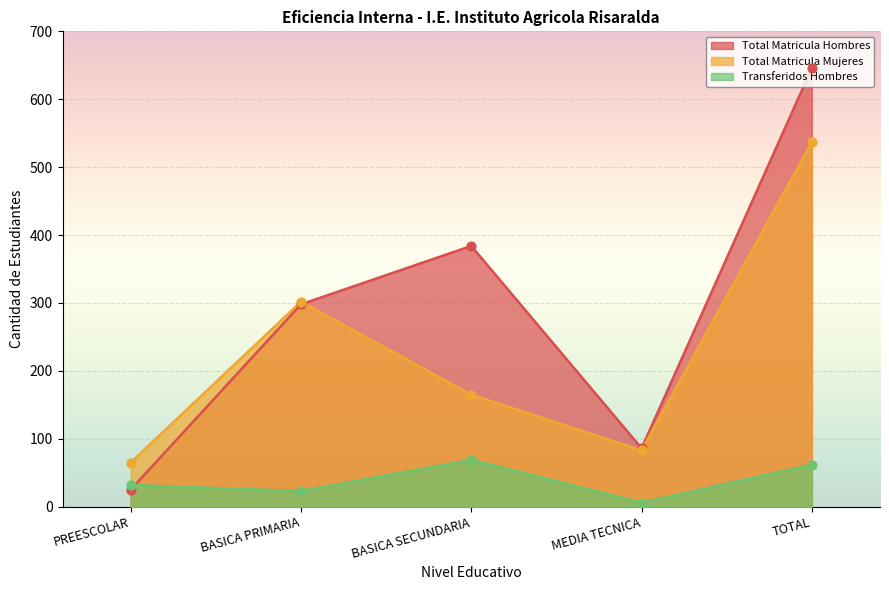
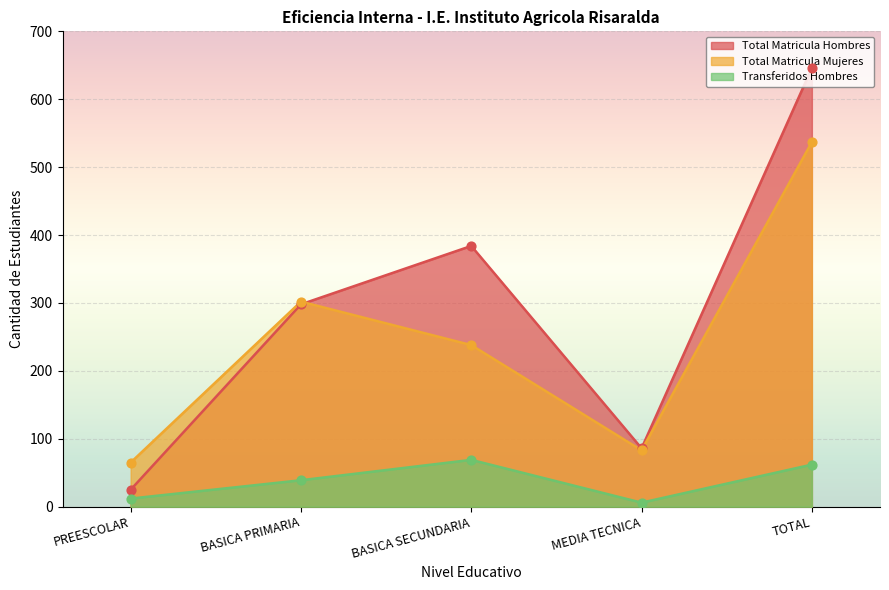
  {
    "Total Matricula Hombres": {
      "PREESCOLAR": 30,
      "BASICA PRIMARIA": 300,
      "BASICA SECUNDARIA": 380
    },
    "Total Matricula Mujeres": {
      "PREESCOLAR": 70,
      "BASICA PRIMARIA": 300,
-     "BASICA SECUNDARIA": 170,
+     "BASICA SECUNDARIA": 240,
      "TOTAL": 540
    },
    "Transferidos Hombres": {
-     "PREESCOLAR": 30,
-     "BASICA PRIMARIA": 20,
+     "PREESCOLAR": 10,
+     "BASICA PRIMARIA": 40,
      "BASICA SECUNDARIA": 70,
      "MEDIA TECNICA": 10,
      "TOTAL": 60
    }
  }
